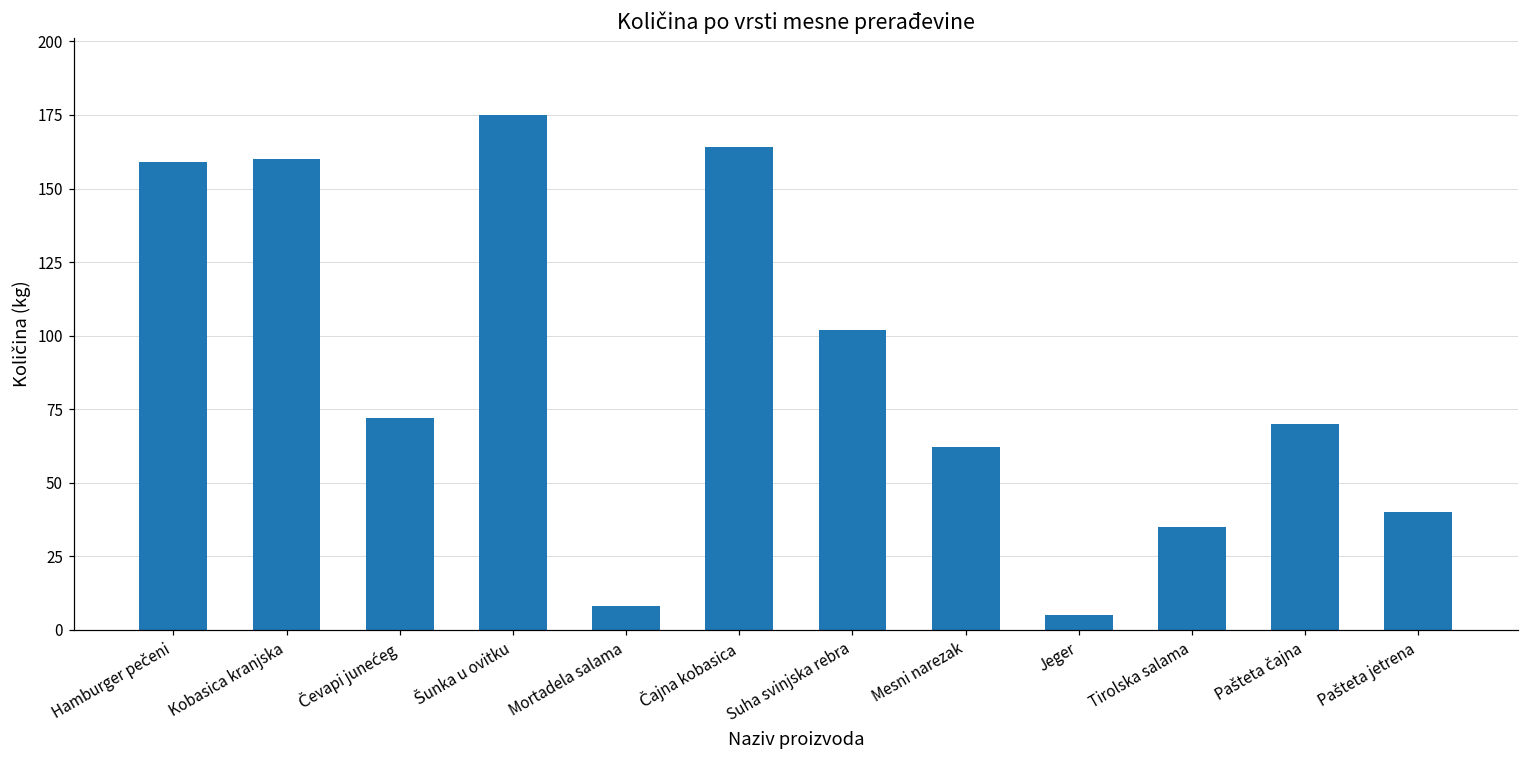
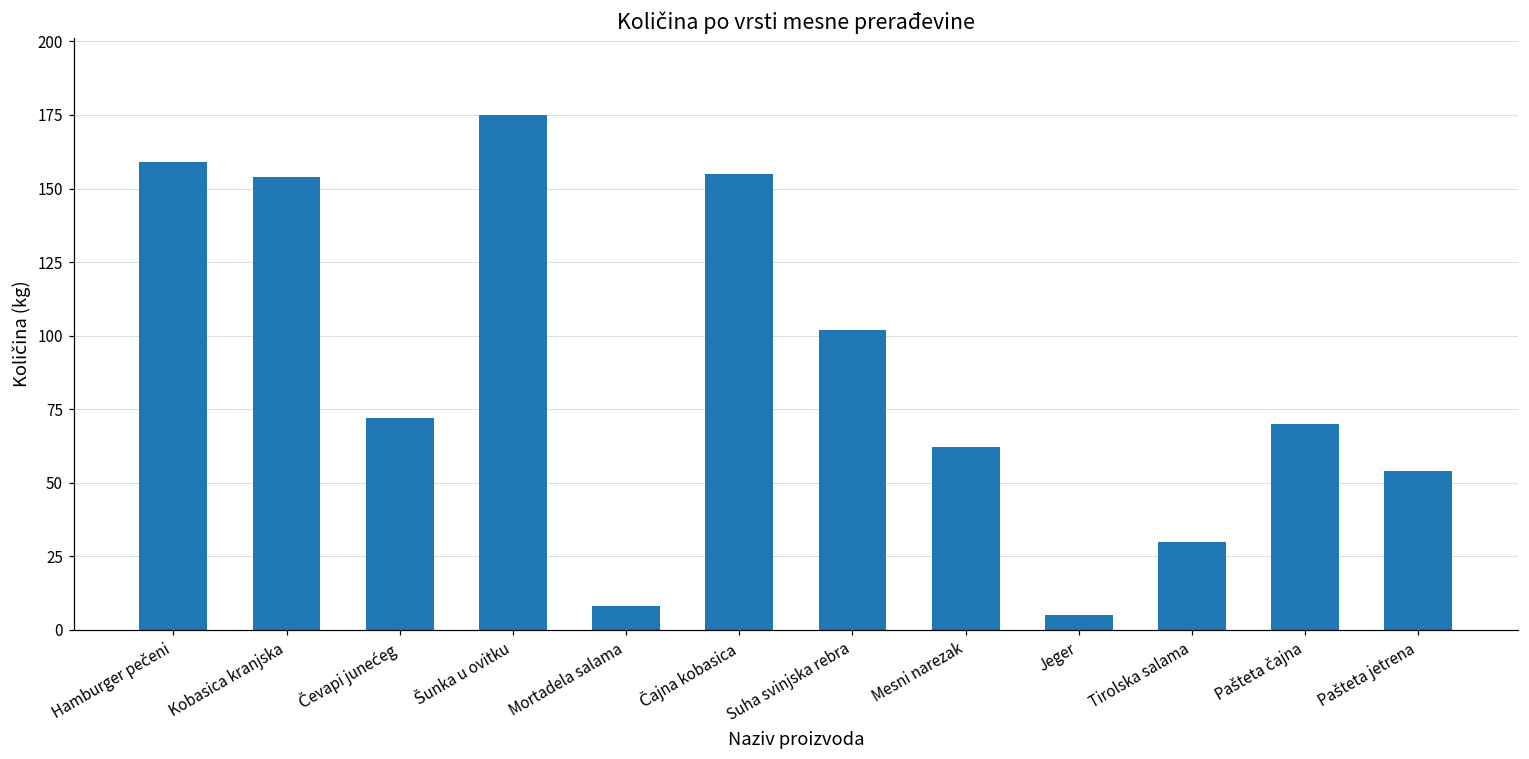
  {
    "Hamburger pečeni": 159,
-   "Kobasica kranjska": 160,
+   "Kobasica kranjska": 154,
    "Čevapi junećeg": 72,
    "Šunka u ovitku": 175,
    "Mortadela salama": 8,
-   "Čajna kobasica": 164,
+   "Čajna kobasica": 155,
    "Suha svinjska rebra": 102,
    "Mesni narezak": 62,
    "Jeger": 5,
-   "Tirolska salama": 35,
+   "Tirolska salama": 30,
    "Pašteta čajna": 70,
-   "Pašteta jetrena": 40
+   "Pašteta jetrena": 54
  }
